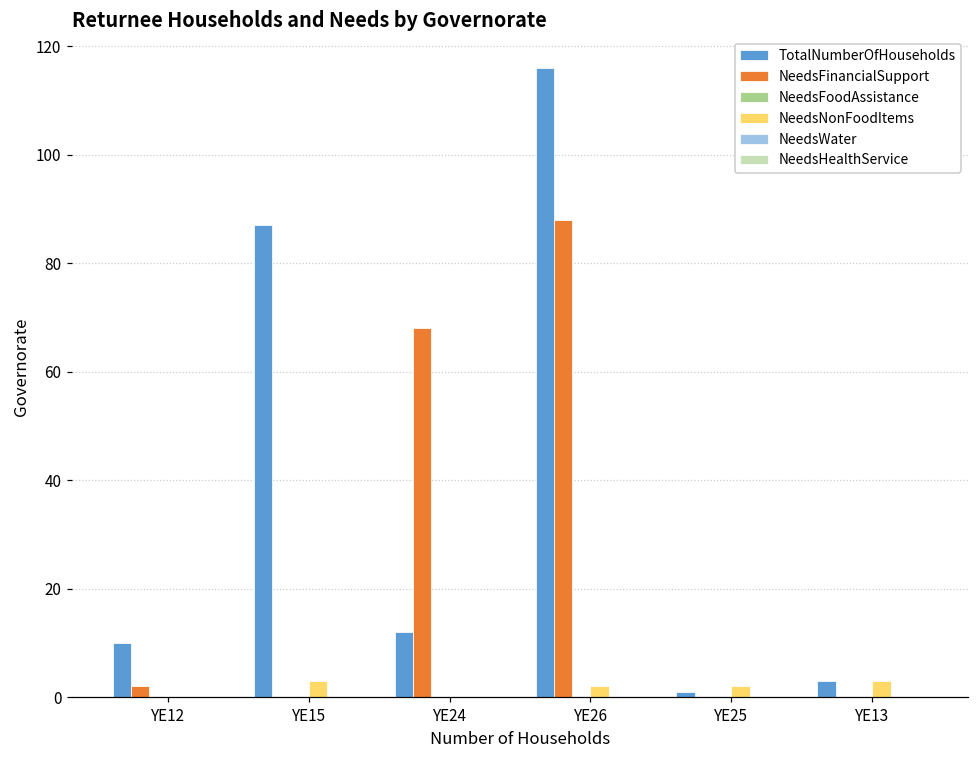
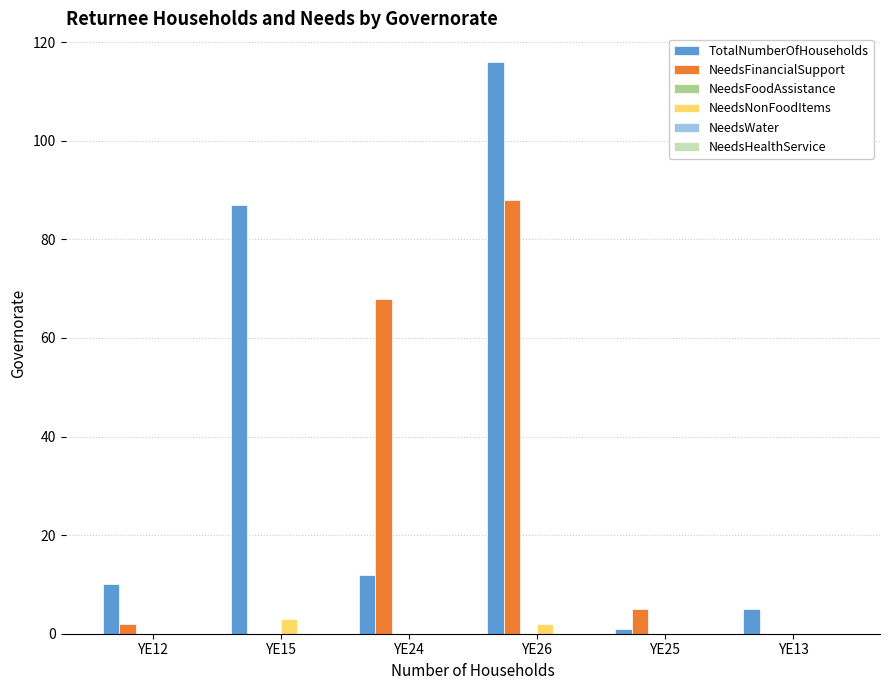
  {
    "TotalNumberOfHouseholds": {
      "YE12": 10,
      "YE15": 87,
      "YE24": 12,
      "YE26": 116,
      "YE25": 1,
-     "YE13": 3
+     "YE13": 5
    },
    "NeedsFinancialSupport": {
      "YE12": 2,
      "YE15": 0,
      "YE24": 68,
      "YE26": 88,
-     "YE25": 0,
+     "YE25": 5,
      "YE13": 0
    },
    "NeedsNonFoodItems": {
      "YE12": 0,
      "YE15": 3,
      "YE24": 0,
      "YE26": 2,
-     "YE25": 2,
-     "YE13": 3
+     "YE25": 0,
+     "YE13": 0
    },
    "NeedsWater": {
      "YE12": 0,
      "YE15": 0,
      "YE24": 0,
      "YE26": 0,
      "YE25": 0,
      "YE13": 0
    }
  }
